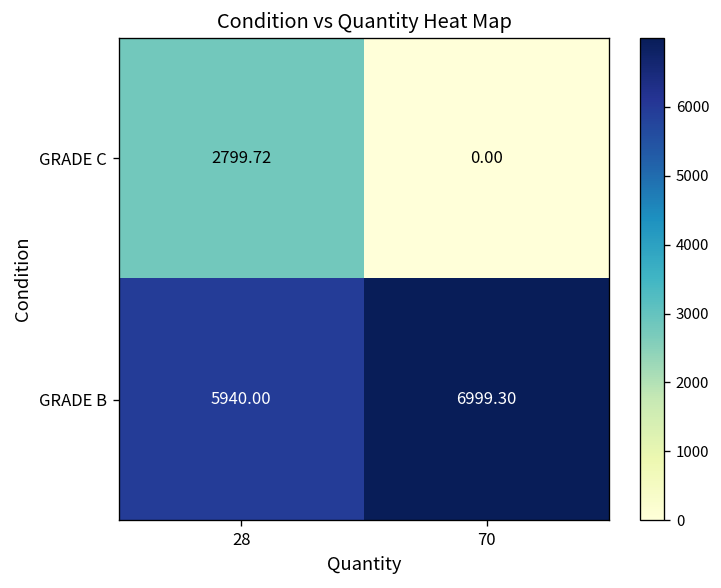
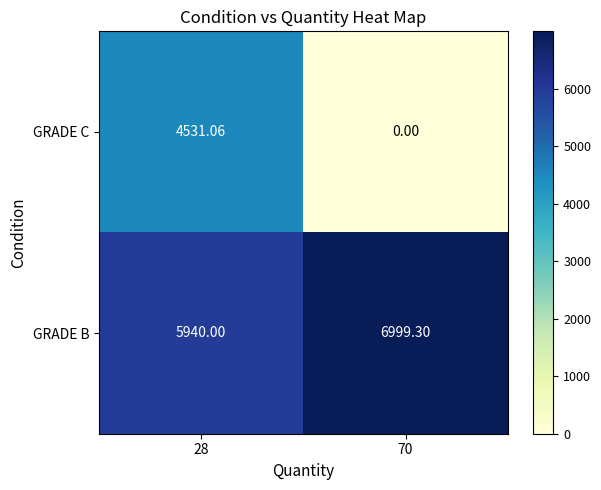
  {
    "GRADE C": {
-     "28": 2799.72,
+     "28": 4531.06,
      "70": 0.00
    },
    "GRADE B": {
      "28": 5940.00,
      "70": 6999.30
    }
  }
